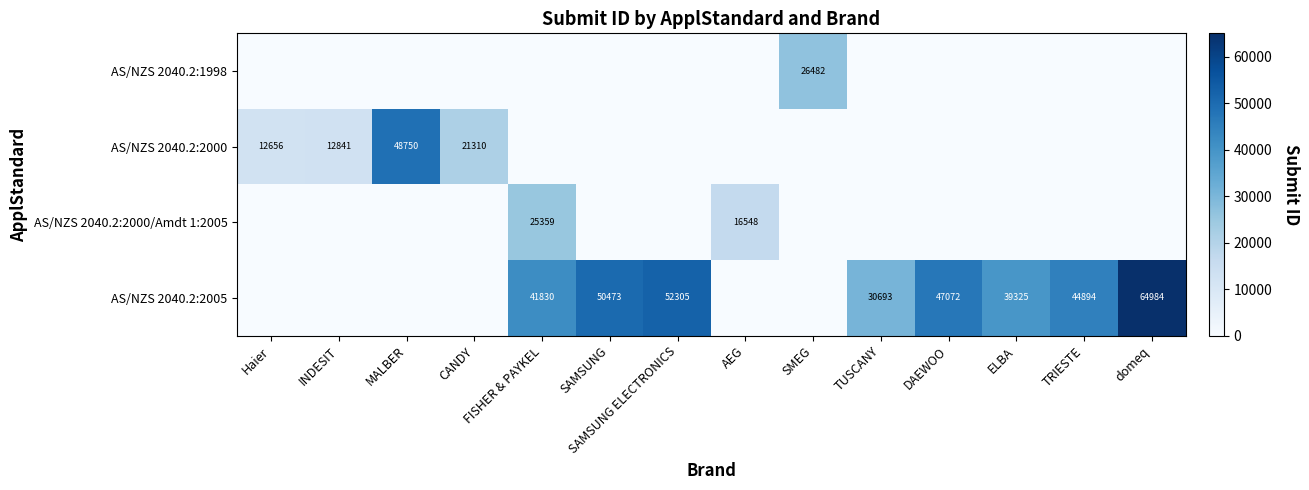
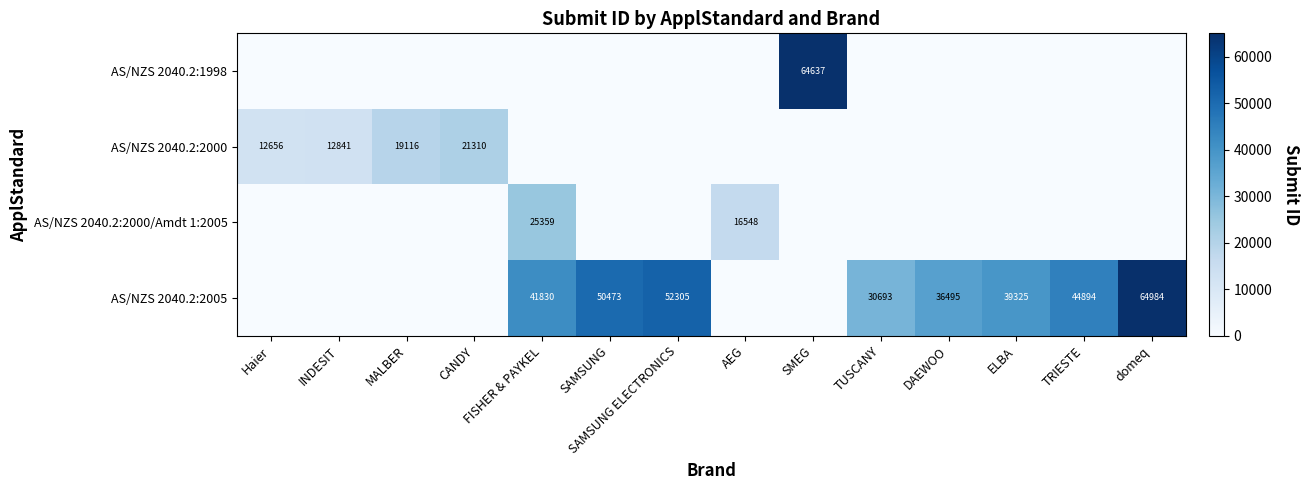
  {
    "AS/NZS 2040.2:1998": {
-     "SMEG": 26482
+     "SMEG": 64637
    },
    "AS/NZS 2040.2:2000": {
      "Haier": 12656,
      "INDESIT": 12841,
-     "MALBER": 48750,
+     "MALBER": 19116,
      "CANDY": 21310
    },
    "AS/NZS 2040.2:2000/Amdt 1:2005": {
      "FISHER & PAYKEL": 25359,
      "AEG": 16548
    },
    "AS/NZS 2040.2:2005": {
      "FISHER & PAYKEL": 41830,
      "SAMSUNG": 50473,
      "SAMSUNG ELECTRONICS": 52305,
      "TUSCANY": 30693,
-     "DAEWOO": 47072,
+     "DAEWOO": 36495,
      "ELBA": 39325,
      "TRIESTE": 44894,
      "domeq": 64984
    }
  }
